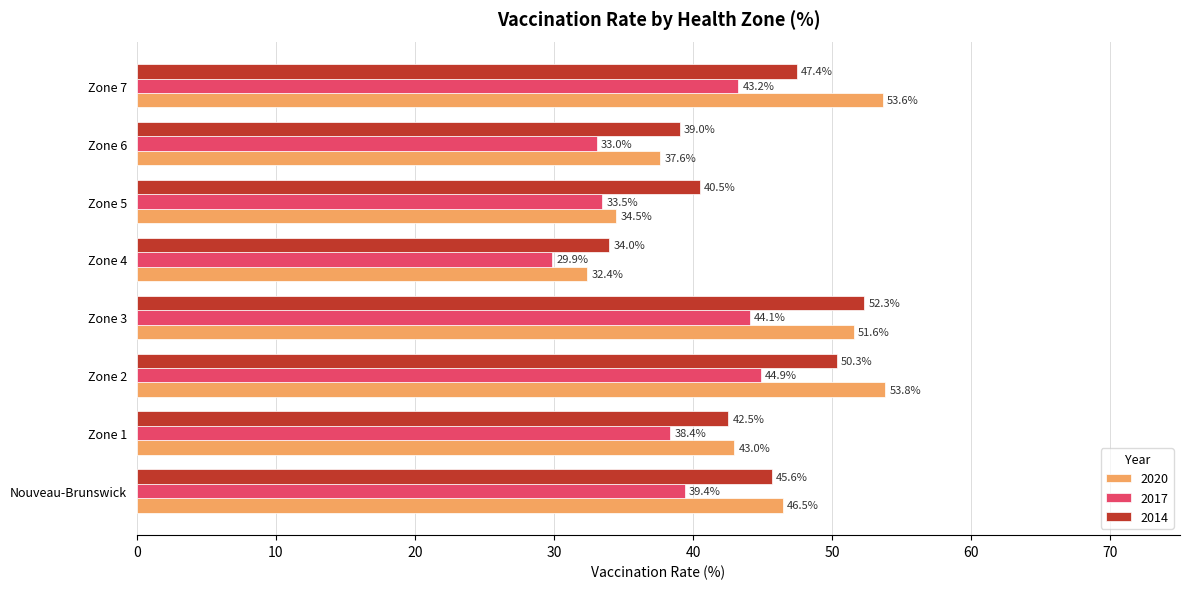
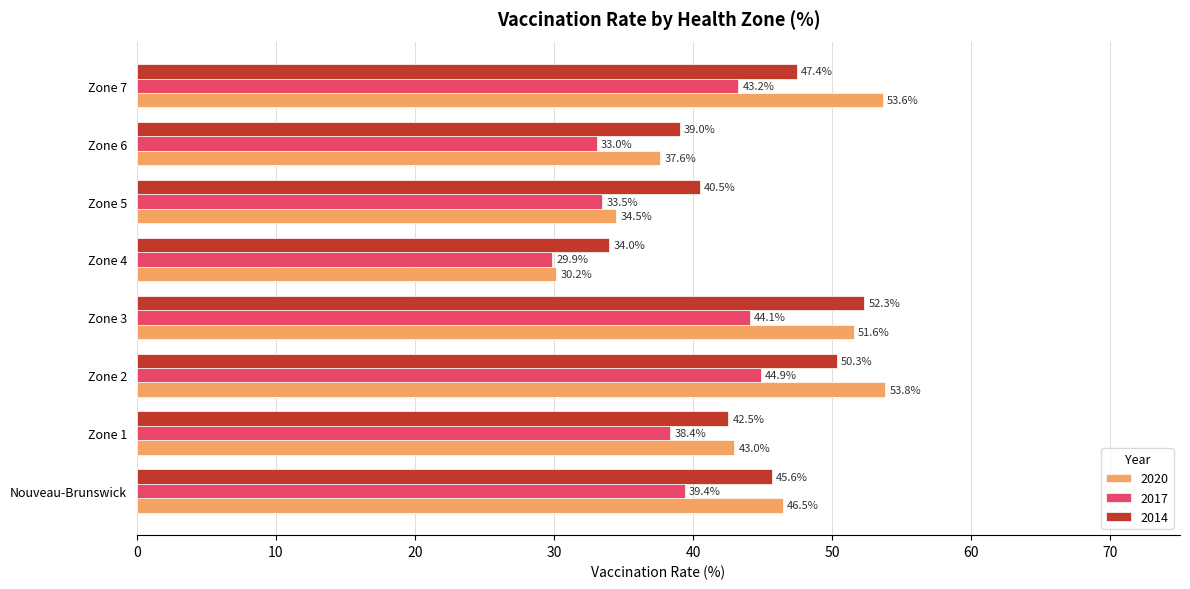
  {
    "2020": {
      "Zone 7": "53.6%",
      "Zone 6": "37.6%",
      "Zone 5": "34.5%",
-     "Zone 4": "32.4%",
+     "Zone 4": "30.2%",
      "Zone 3": "51.6%",
      "Zone 2": "53.8%",
      "Zone 1": "43.0%",
      "Nouveau-Brunswick": "46.5%"
    },
    "2017": {
      "Zone 7": "43.2%",
      "Zone 6": "33.0%",
      "Zone 5": "33.5%",
      "Zone 4": "29.9%",
      "Zone 3": "44.1%",
      "Zone 2": "44.9%",
      "Zone 1": "38.4%",
      "Nouveau-Brunswick": "39.4%"
    },
    "2014": {
      "Zone 7": "47.4%",
      "Zone 6": "39.0%",
      "Zone 5": "40.5%",
      "Zone 4": "34.0%",
      "Zone 3": "52.3%",
      "Zone 2": "50.3%",
      "Zone 1": "42.5%",
      "Nouveau-Brunswick": "45.6%"
    }
  }
